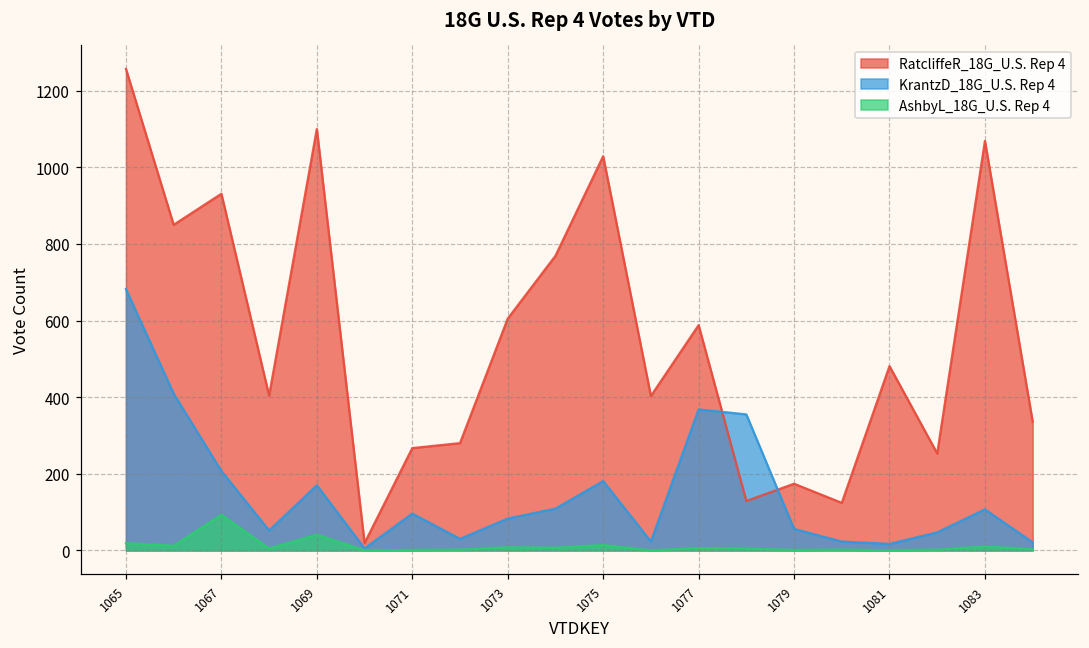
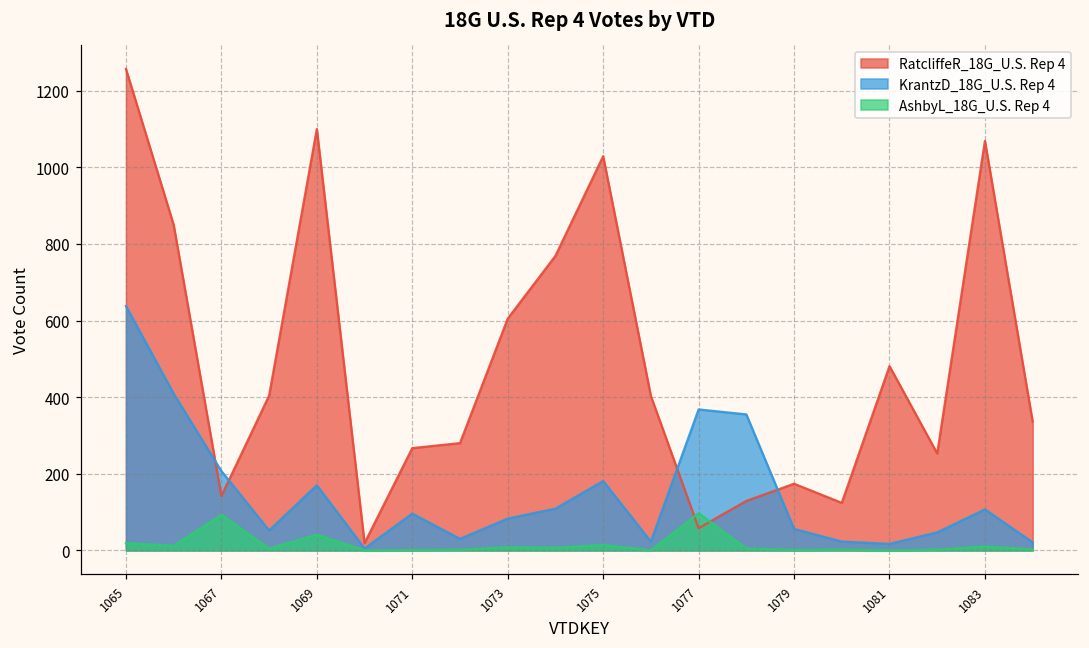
  {
    "RatcliffeR_18G_U.S. Rep 4": {
      "1065": 1260,
-     "1067": 930,
+     "1067": 140,
      "1069": 1100,
      "1071": 270,
      "1073": 610,
      "1075": 1030,
-     "1077": 590,
+     "1077": 60,
      "1079": 170,
      "1081": 480,
      "1083": 1070
    },
    "KrantzD_18G_U.S. Rep 4": {
-     "1065": 680,
+     "1065": 640,
      "1067": 210,
      "1069": 170,
      "1071": 100,
      "1073": 80,
      "1075": 180,
      "1077": 370,
      "1079": 60,
      "1081": 20,
      "1083": 110
    },
    "AshbyL_18G_U.S. Rep 4": {
      "1065": 20,
      "1067": 90,
      "1069": 40,
      "1071": 0,
      "1073": 10,
      "1075": 10,
-     "1077": 10,
+     "1077": 100,
      "1079": 0,
      "1081": 0,
      "1083": 10
    }
  }
